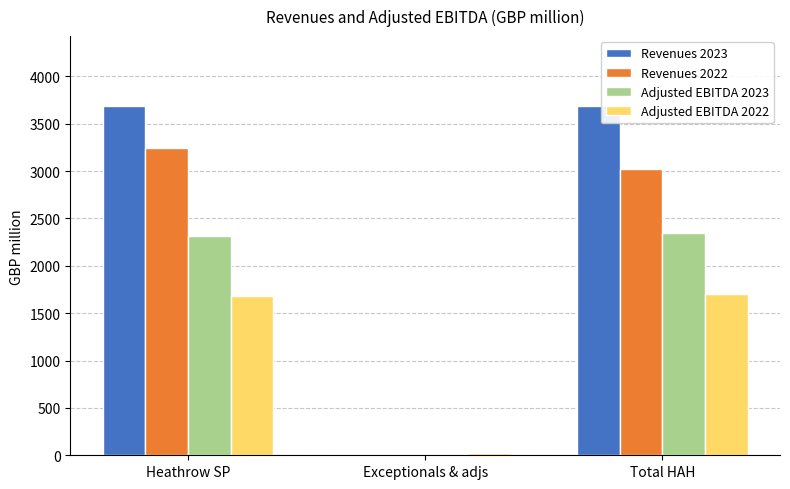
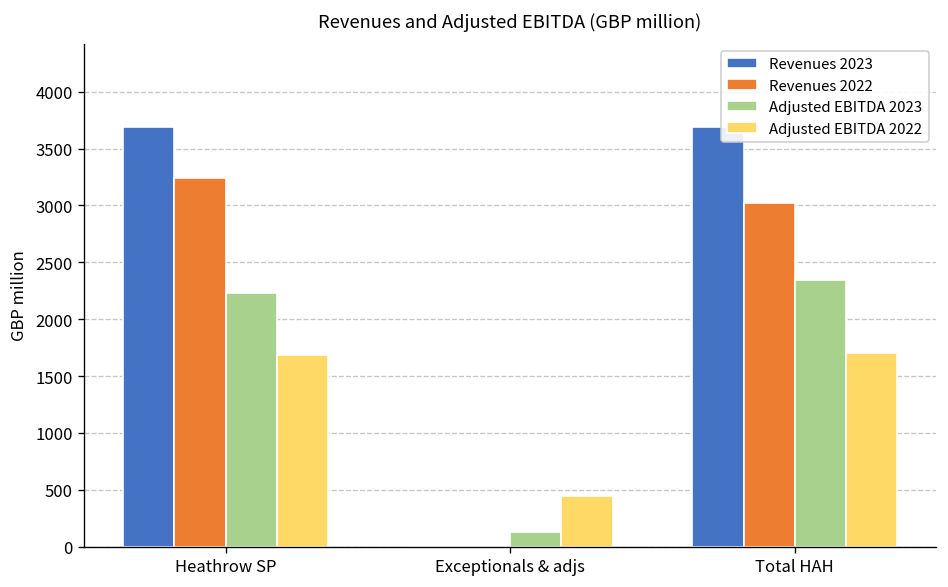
  {
    "Revenues 2023": {
      "Heathrow SP": 3700,
      "Exceptionals & adjs": 0,
      "Total HAH": 3700
    },
    "Revenues 2022": {
      "Heathrow SP": 3200,
      "Exceptionals & adjs": 0,
      "Total HAH": 3000
    },
    "Adjusted EBITDA 2023": {
-     "Heathrow SP": 2300,
-     "Exceptionals & adjs": 0,
+     "Heathrow SP": 2200,
+     "Exceptionals & adjs": 100,
      "Total HAH": 2300
    },
    "Adjusted EBITDA 2022": {
      "Heathrow SP": 1700,
-     "Exceptionals & adjs": 0,
+     "Exceptionals & adjs": 400,
      "Total HAH": 1700
    }
  }
